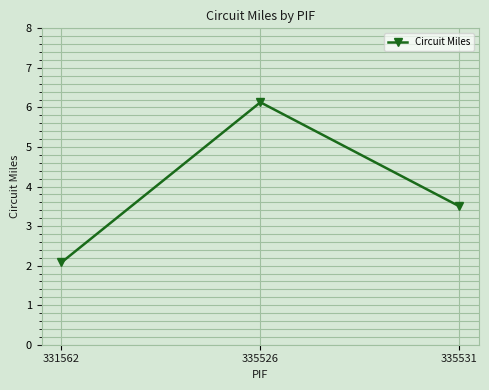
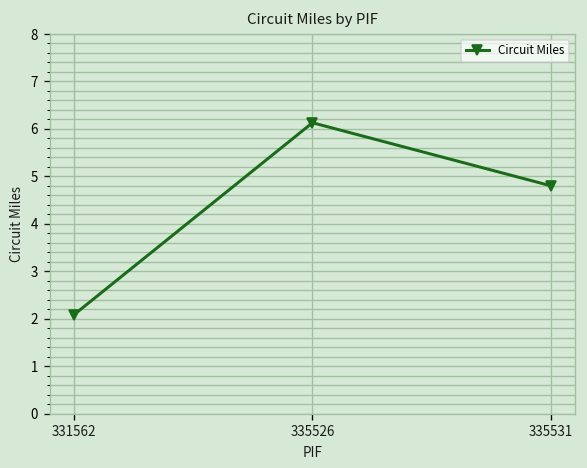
  {
    "331562": 2.1,
    "335526": 6.1,
-   "335531": 3.5
+   "335531": 4.8
  }
